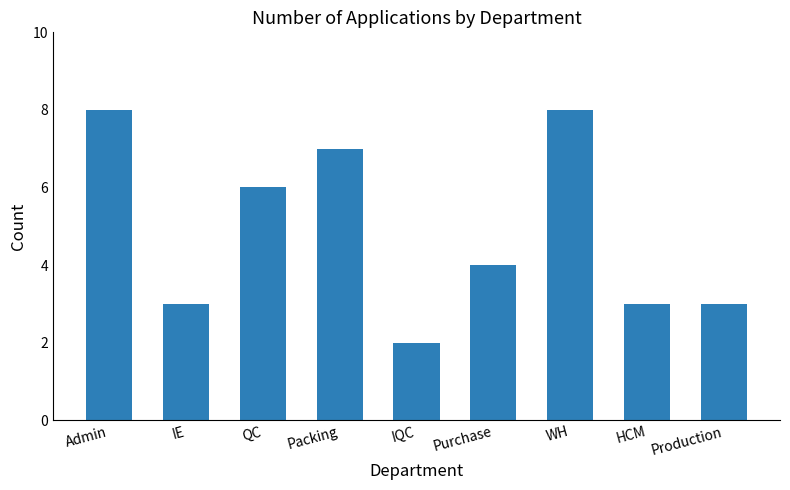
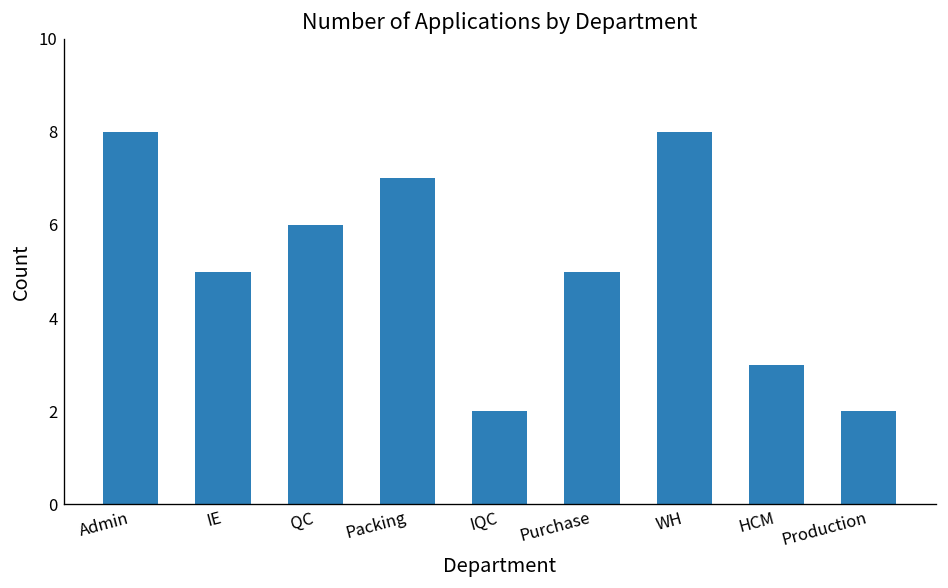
  {
    "Admin": 8,
-   "IE": 3,
+   "IE": 5,
    "QC": 6,
    "Packing": 7,
    "IQC": 2,
-   "Purchase": 4,
+   "Purchase": 5,
    "WH": 8,
    "HCM": 3,
-   "Production": 3
+   "Production": 2
  }
